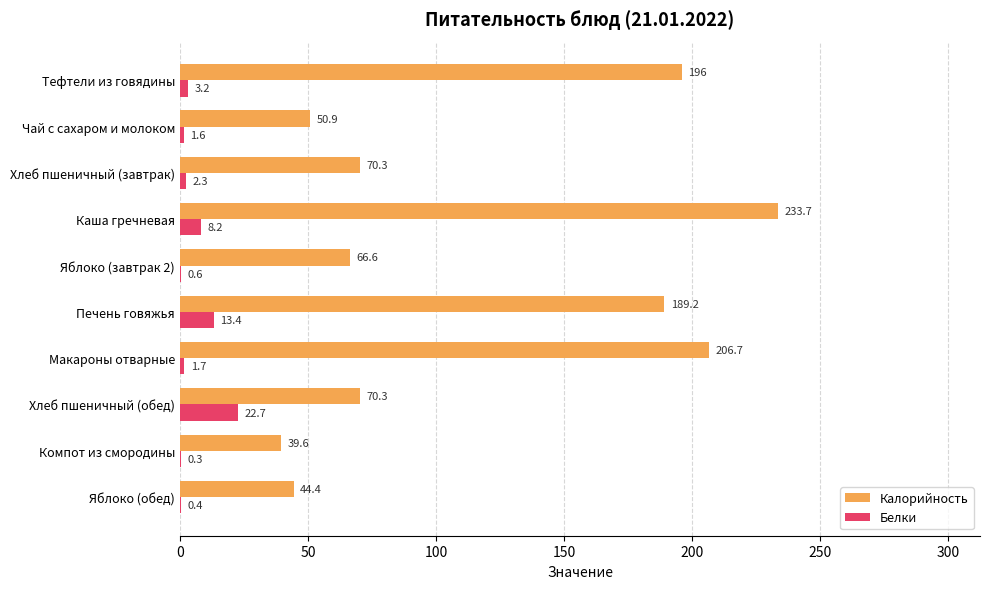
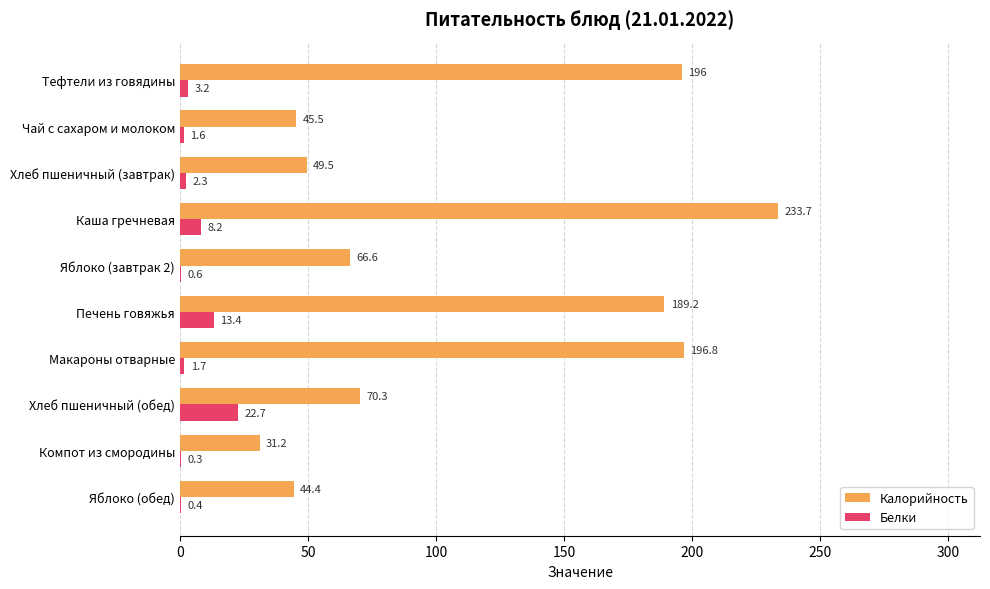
  {
    "Калорийность": {
      "Тефтели из говядины": 196,
-     "Чай с сахаром и молоком": 50.9,
-     "Хлеб пшеничный (завтрак)": 70.3,
+     "Чай с сахаром и молоком": 45.5,
+     "Хлеб пшеничный (завтрак)": 49.5,
      "Каша гречневая": 233.7,
      "Яблоко (завтрак 2)": 66.6,
      "Печень говяжья": 189.2,
-     "Макароны отварные": 206.7,
+     "Макароны отварные": 196.8,
      "Хлеб пшеничный (обед)": 70.3,
-     "Компот из смородины": 39.6,
+     "Компот из смородины": 31.2,
      "Яблоко (обед)": 44.4
    },
    "Белки": {
      "Тефтели из говядины": 3.2,
      "Чай с сахаром и молоком": 1.6,
      "Хлеб пшеничный (завтрак)": 2.3,
      "Каша гречневая": 8.2,
      "Яблоко (завтрак 2)": 0.6,
      "Печень говяжья": 13.4,
      "Макароны отварные": 1.7,
      "Хлеб пшеничный (обед)": 22.7,
      "Компот из смородины": 0.3,
      "Яблоко (обед)": 0.4
    }
  }
